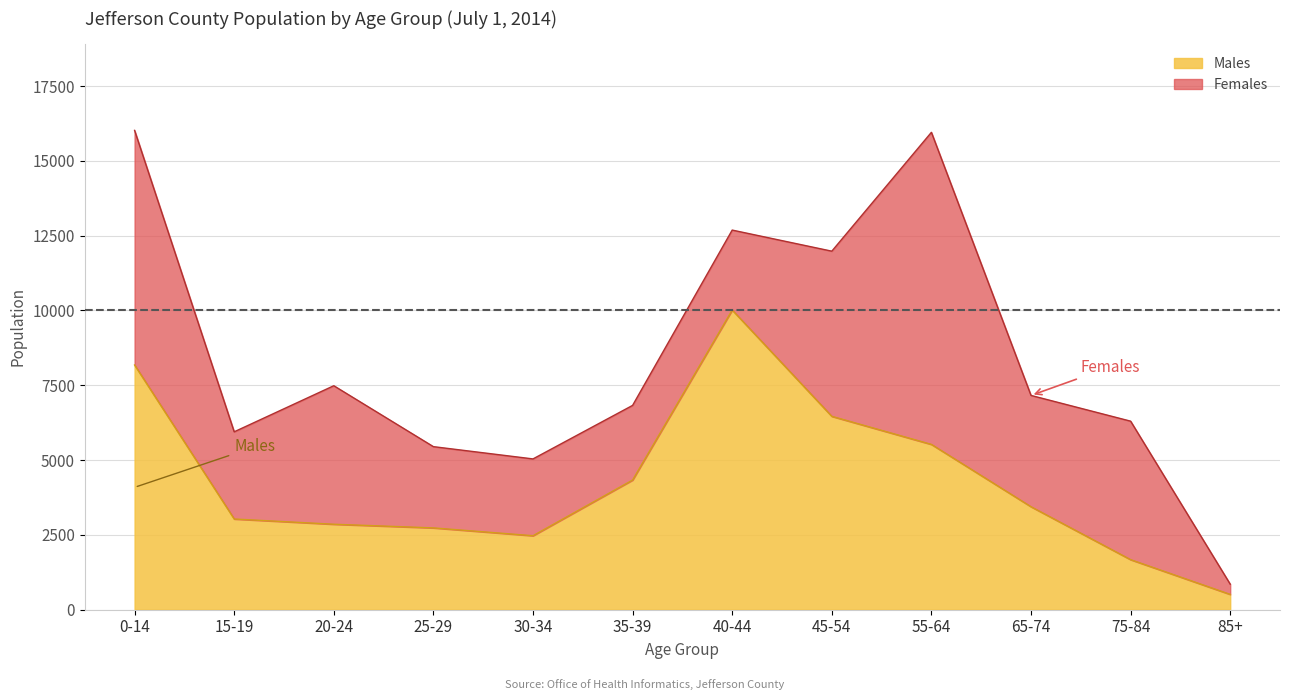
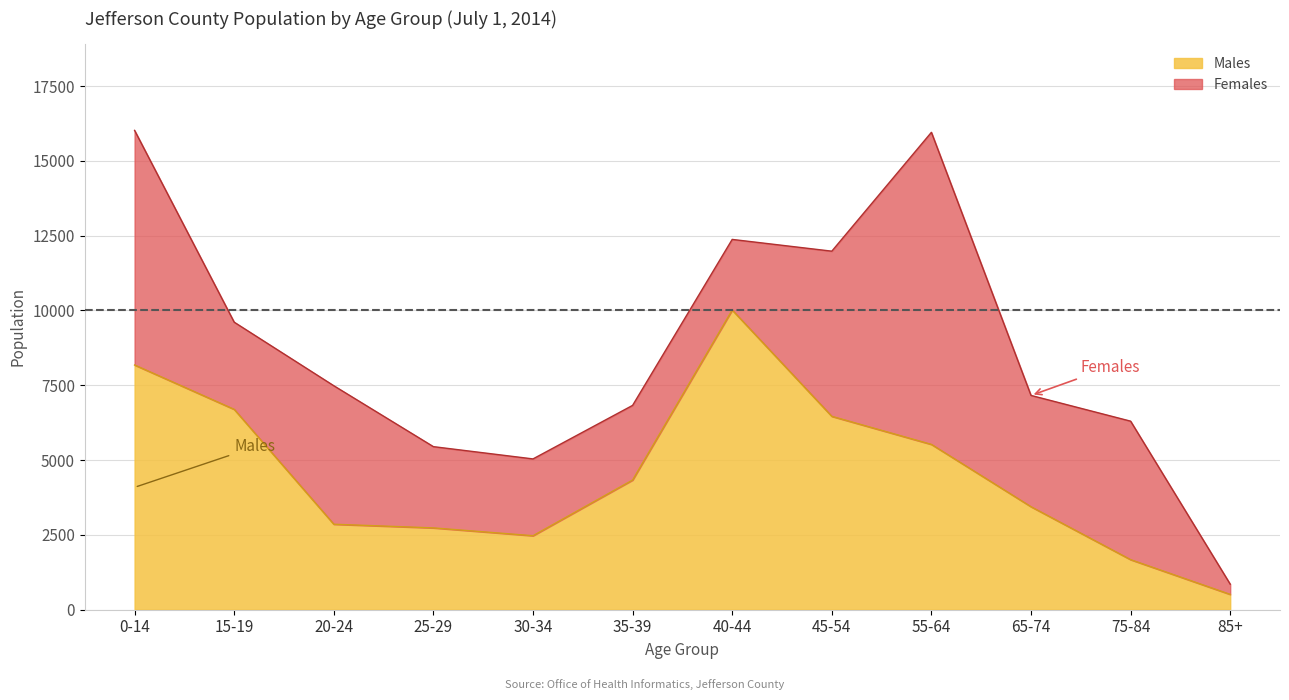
  {
    "Males": {
      "0-14": 8200,
-     "15-19": 3000,
+     "15-19": 6700,
      "20-24": 2900,
      "25-29": 2700,
      "30-34": 2500,
      "35-39": 4300,
      "40-44": 10000,
      "45-54": 6500,
      "55-64": 5500,
      "65-74": 3400,
      "75-84": 1700,
      "85+": 500
    },
    "Females": {
      "0-14": 7800,
      "15-19": 2900,
      "20-24": 4600,
      "25-29": 2700,
      "30-34": 2600,
      "35-39": 2500,
-     "40-44": 2700,
+     "40-44": 2400,
      "45-54": 5500,
      "55-64": 10400,
      "65-74": 3700,
      "75-84": 4600,
      "85+": 300
    }
  }
